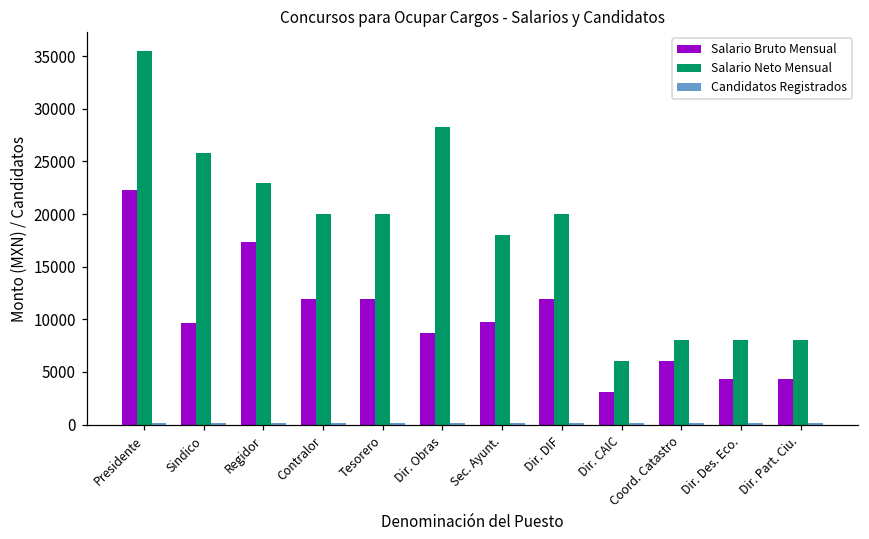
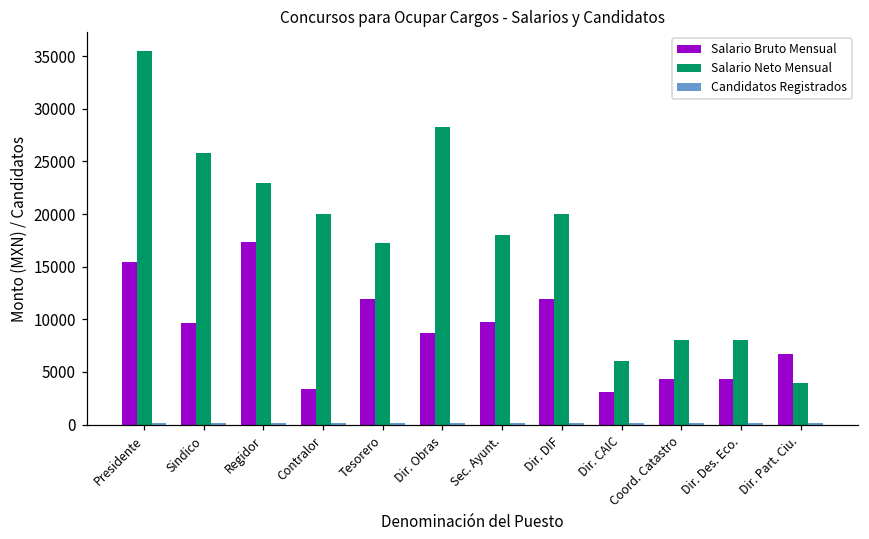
  {
    "Salario Bruto Mensual": {
-     "Presidente": 22000,
+     "Presidente": 15000,
      "Sindico": 10000,
      "Regidor": 17000,
-     "Contralor": 12000,
+     "Contralor": 3000,
      "Tesorero": 12000,
      "Dir. Obras": 9000,
      "Sec. Ayunt.": 10000,
      "Dir. DIF": 12000,
      "Dir. CAIC": 3000,
-     "Coord. Catastro": 6000,
+     "Coord. Catastro": 4000,
      "Dir. Des. Eco.": 4000,
-     "Dir. Part. Ciu.": 4000
+     "Dir. Part. Ciu.": 7000
    },
    "Salario Neto Mensual": {
      "Presidente": 36000,
      "Sindico": 26000,
      "Regidor": 23000,
      "Contralor": 20000,
-     "Tesorero": 20000,
+     "Tesorero": 17000,
      "Dir. Obras": 28000,
      "Sec. Ayunt.": 18000,
      "Dir. DIF": 20000,
      "Dir. CAIC": 6000,
      "Coord. Catastro": 8000,
      "Dir. Des. Eco.": 8000,
-     "Dir. Part. Ciu.": 8000
+     "Dir. Part. Ciu.": 4000
    }
  }
